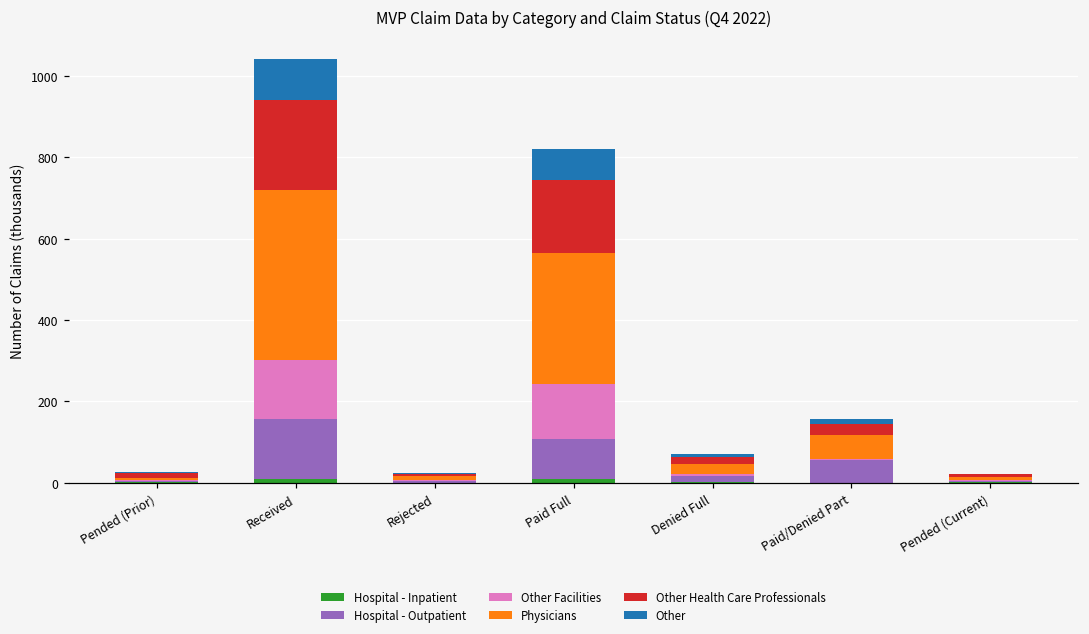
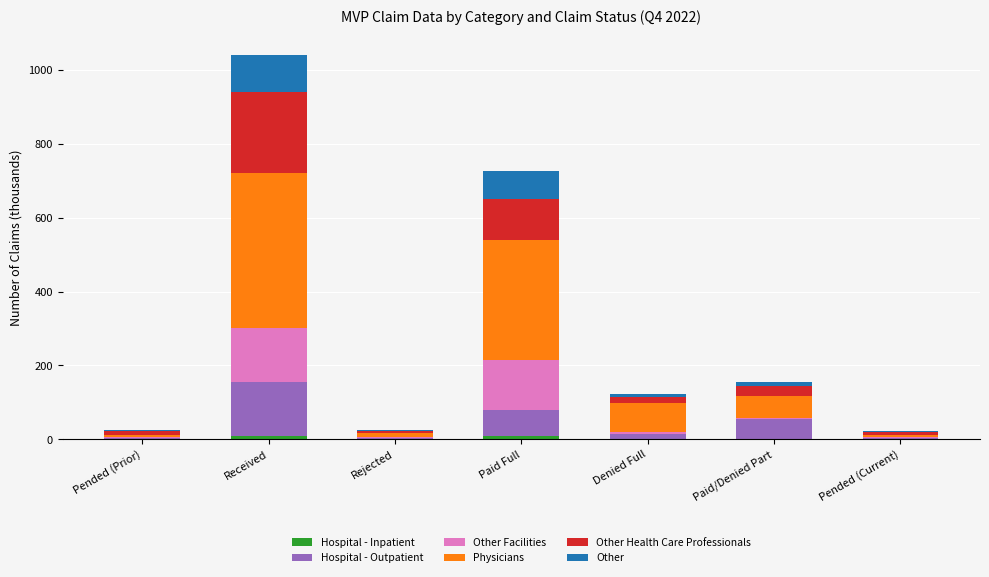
  {
    "Hospital - Inpatient": {
      "Received": 10,
      "Paid Full": 10
    },
    "Hospital - Outpatient": {
      "Received": 150,
-     "Paid Full": 100,
+     "Paid Full": 70,
      "Denied Full": 10,
      "Paid/Denied Part": 50
    },
    "Other Facilities": {
      "Received": 150,
      "Paid Full": 140
    },
    "Physicians": {
      "Received": 420,
      "Rejected": 10,
      "Paid Full": 320,
-     "Denied Full": 30,
+     "Denied Full": 80,
      "Paid/Denied Part": 60
    },
    "Other Health Care Professionals": {
      "Pended (Prior)": 10,
      "Received": 220,
-     "Paid Full": 180,
+     "Paid Full": 110,
      "Denied Full": 20,
      "Paid/Denied Part": 30,
      "Pended (Current)": 10
    },
    "Other": {
      "Received": 100,
      "Paid Full": 80,
      "Denied Full": 10,
      "Paid/Denied Part": 10
    }
  }
